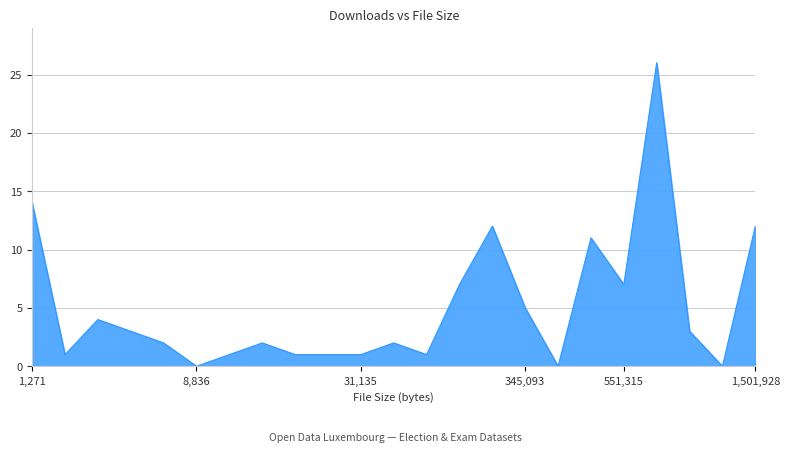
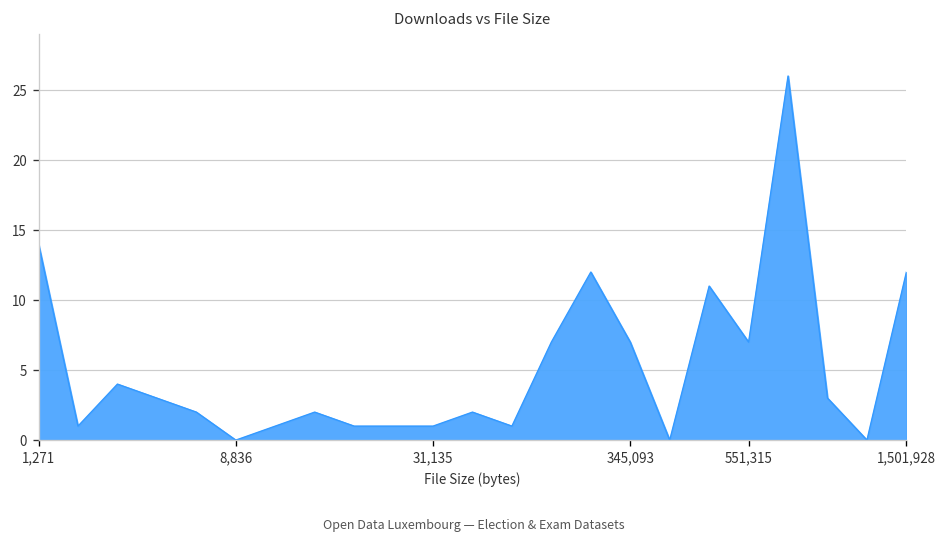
  {
    "1,271": 14,
    "8,836": 0,
    "31,135": 1,
-   "345,093": 5,
+   "345,093": 7,
    "551,315": 7,
    "1,501,928": 12
  }
